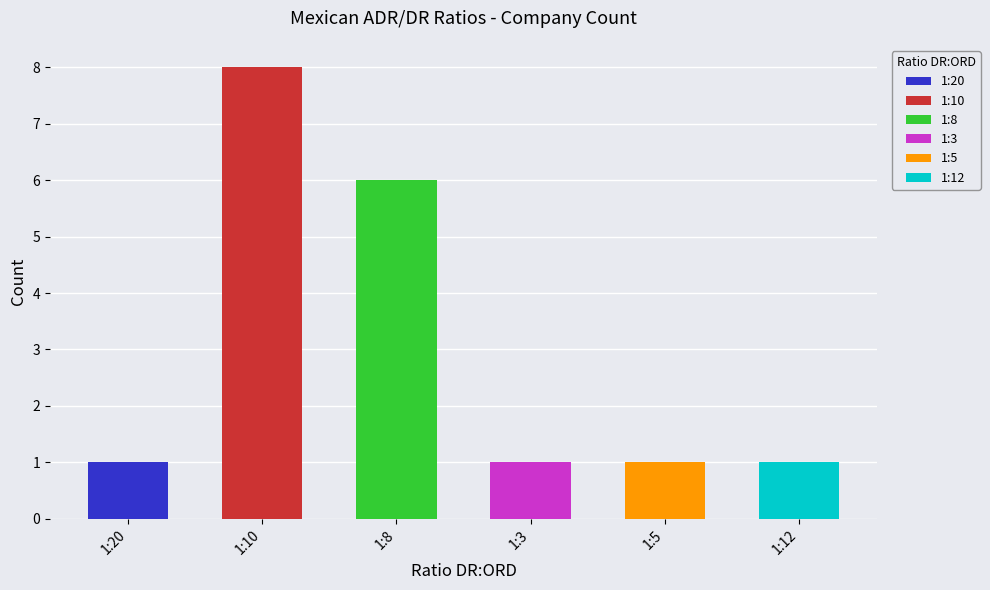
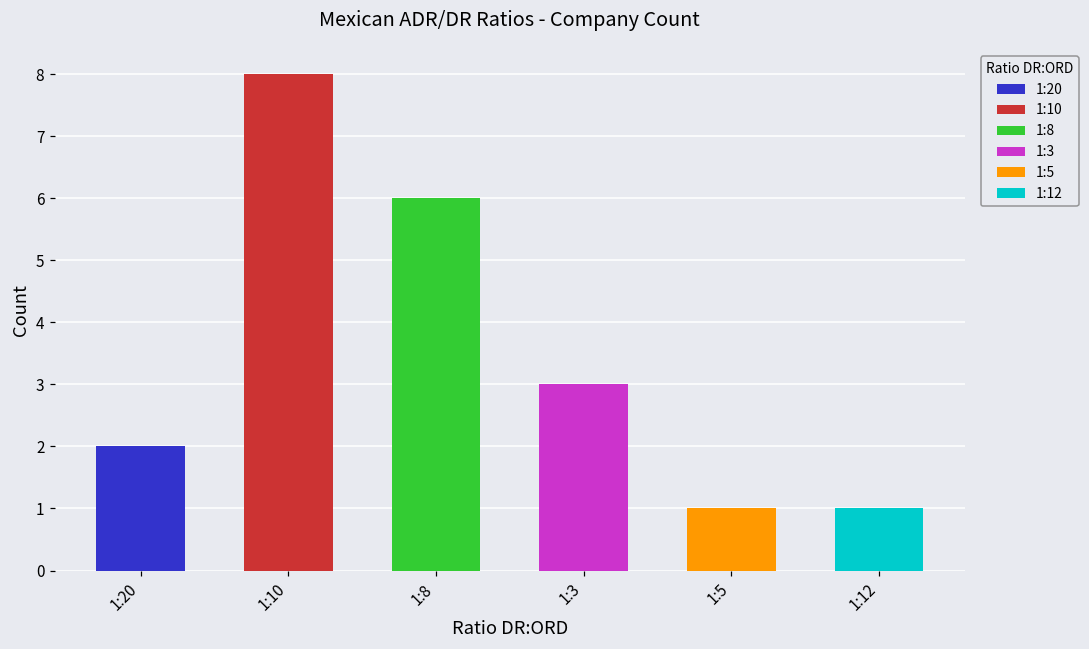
  {
-   "1:20": 1,
+   "1:20": 2,
    "1:10": 8,
    "1:8": 6,
-   "1:3": 1,
+   "1:3": 3,
    "1:5": 1,
    "1:12": 1
  }
